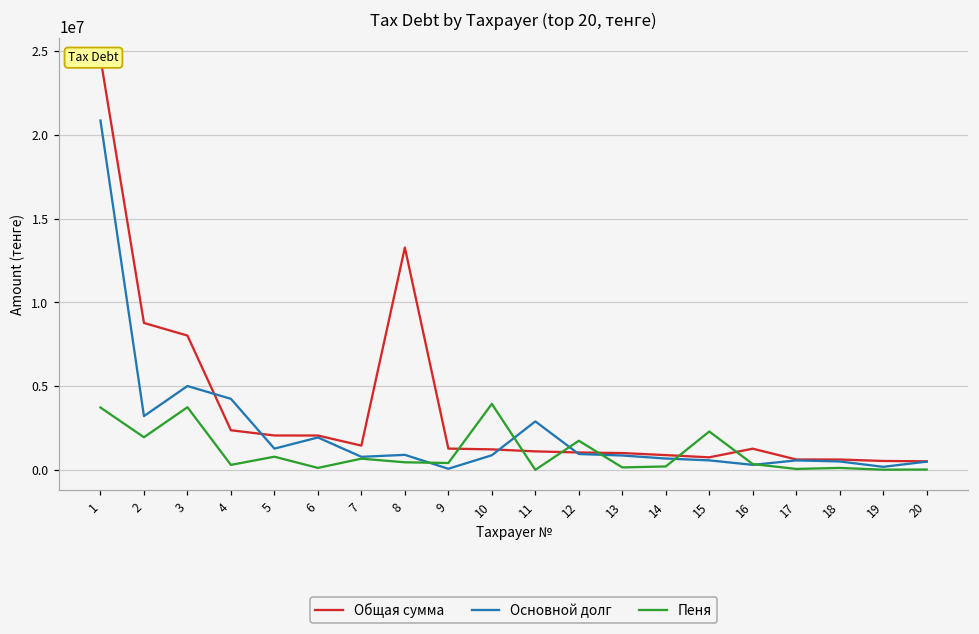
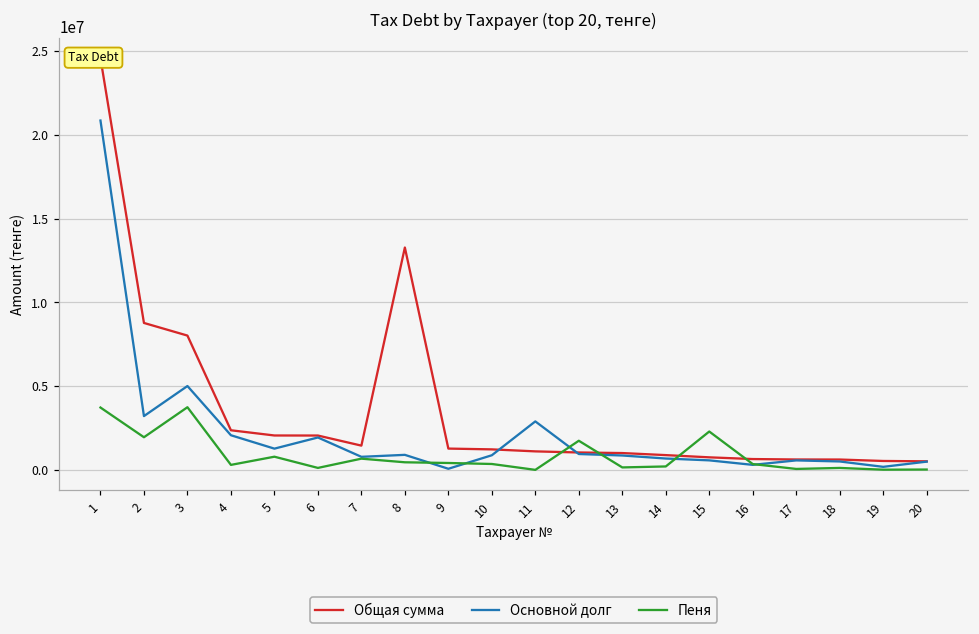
  {
    "Общая сумма": {
      "2": 8800000,
      "3": 8000000,
      "4": 2400000,
      "5": 2100000,
      "7": 1400000,
      "8": 13300000,
      "9": 1300000,
      "10": 1200000,
      "11": 1100000,
      "14": 900000,
      "15": 700000,
-     "16": 1300000,
+     "16": 600000,
      "19": 500000
    },
    "Основной долг": {
      "1": 20900000,
      "2": 3200000,
      "3": 5000000,
-     "4": 4200000,
+     "4": 2100000,
      "5": 1300000,
      "8": 900000,
      "9": 100000,
      "10": 900000,
      "11": 2900000,
      "14": 700000,
      "15": 600000,
      "19": 200000
    },
    "Пеня": {
      "1": 3700000,
      "2": 1900000,
      "3": 3700000,
      "4": 300000,
      "5": 800000,
      "6": 100000,
      "8": 500000,
      "9": 400000,
-     "10": 3900000,
+     "10": 400000,
      "11": 0,
      "12": 1700000,
      "13": 100000,
      "14": 200000,
      "15": 2300000,
      "17": 100000,
      "18": 100000,
      "19": 0,
      "20": 0
    }
  }
